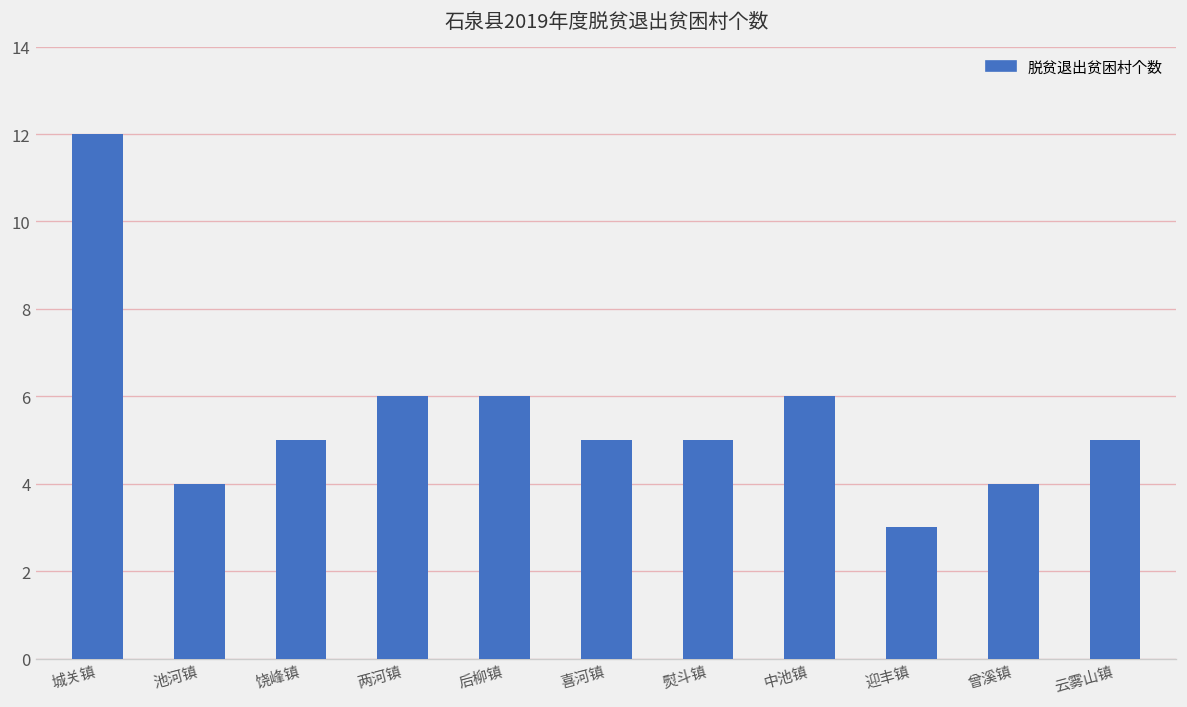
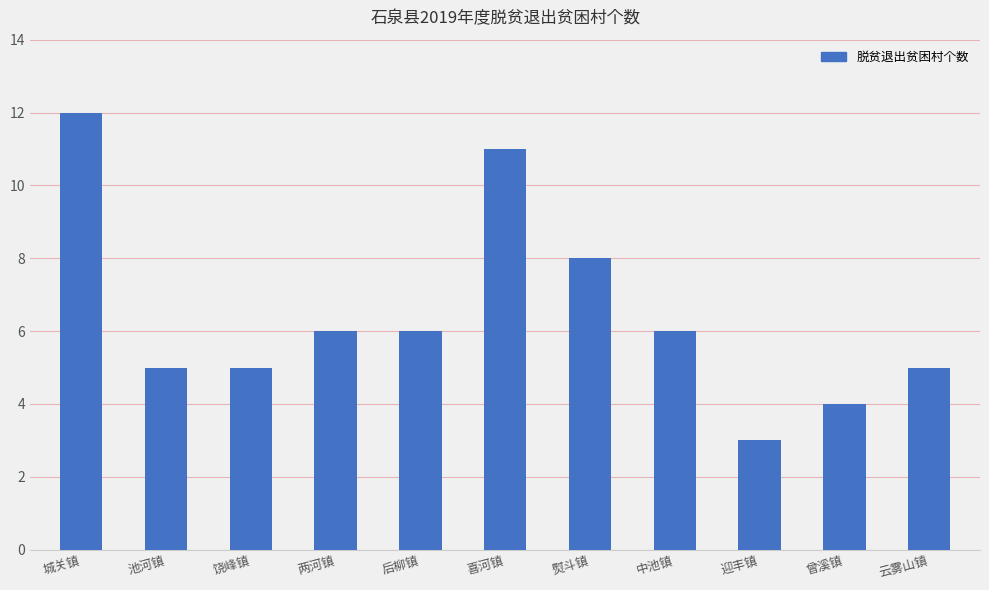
  {
    "城关镇": 12,
-   "池河镇": 4,
+   "池河镇": 5,
    "饶峰镇": 5,
    "两河镇": 6,
    "后柳镇": 6,
-   "喜河镇": 5,
-   "熨斗镇": 5,
+   "喜河镇": 11,
+   "熨斗镇": 8,
    "中池镇": 6,
    "迎丰镇": 3,
    "曾溪镇": 4,
    "云雾山镇": 5
  }
